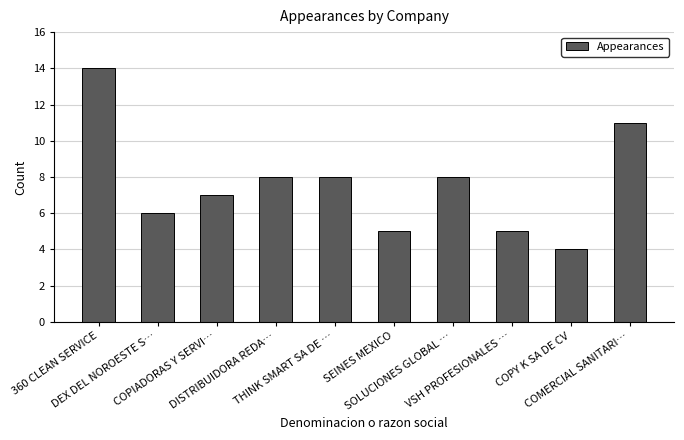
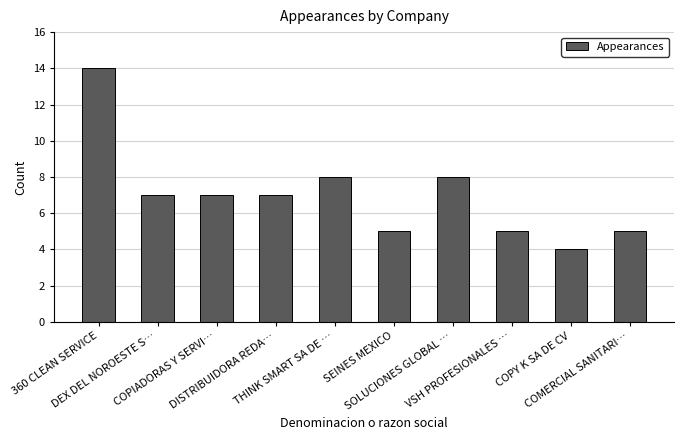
  {
    "360 CLEAN SERVICE": 14,
-   "DEX DEL NOROESTE S…": 6,
+   "DEX DEL NOROESTE S…": 7,
    "COPIADORAS Y SERVI…": 7,
-   "DISTRIBUIDORA REDA…": 8,
+   "DISTRIBUIDORA REDA…": 7,
    "THINK SMART SA DE …": 8,
    "SEINES MEXICO": 5,
    "SOLUCIONES GLOBAL …": 8,
    "VSH PROFESIONALES …": 5,
    "COPY K SA DE CV": 4,
-   "COMERCIAL SANITARI…": 11
+   "COMERCIAL SANITARI…": 5
  }
